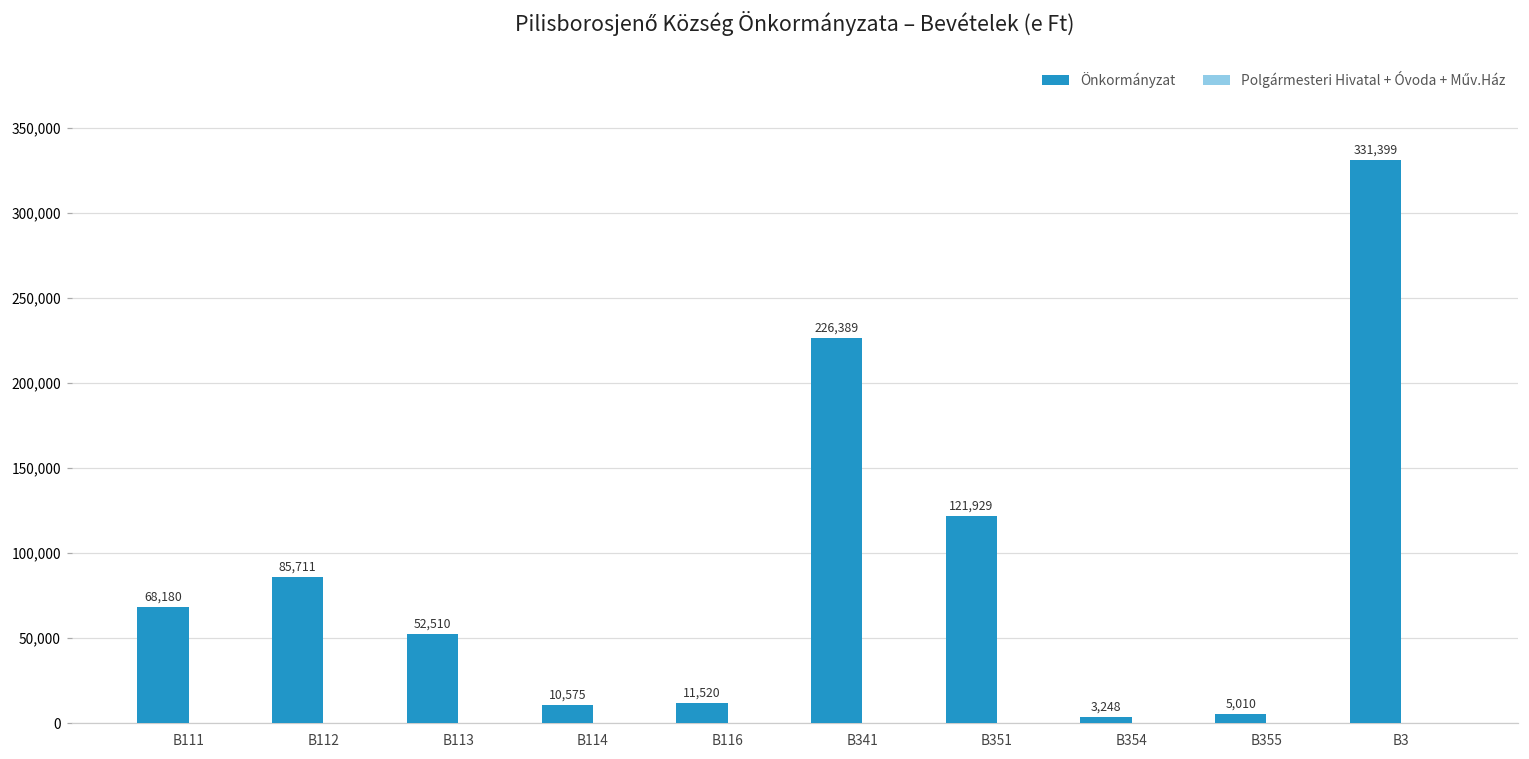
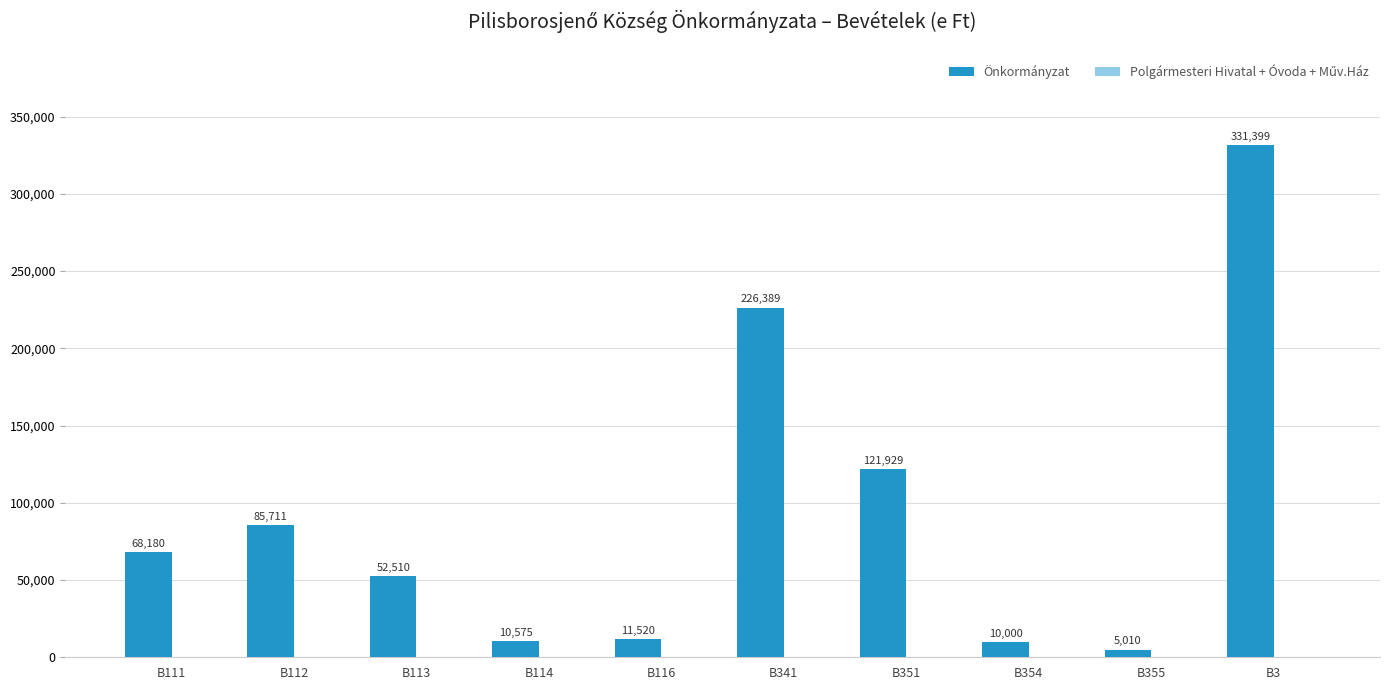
  {
    "Önkormányzat": {
      "B111": "68,180",
      "B112": "85,711",
      "B113": "52,510",
      "B114": "10,575",
      "B116": "11,520",
      "B341": "226,389",
      "B351": "121,929",
-     "B354": "3,248",
+     "B354": "10,000",
      "B355": "5,010",
      "B3": "331,399"
    },
    "Polgármesteri Hivatal + Óvoda + Műv.Ház": {
      "B111": "0",
      "B112": "0",
      "B113": "0",
      "B114": "0",
      "B116": "0",
      "B341": "0",
      "B351": "0",
      "B354": "0",
      "B355": "0",
      "B3": "0"
    }
  }
